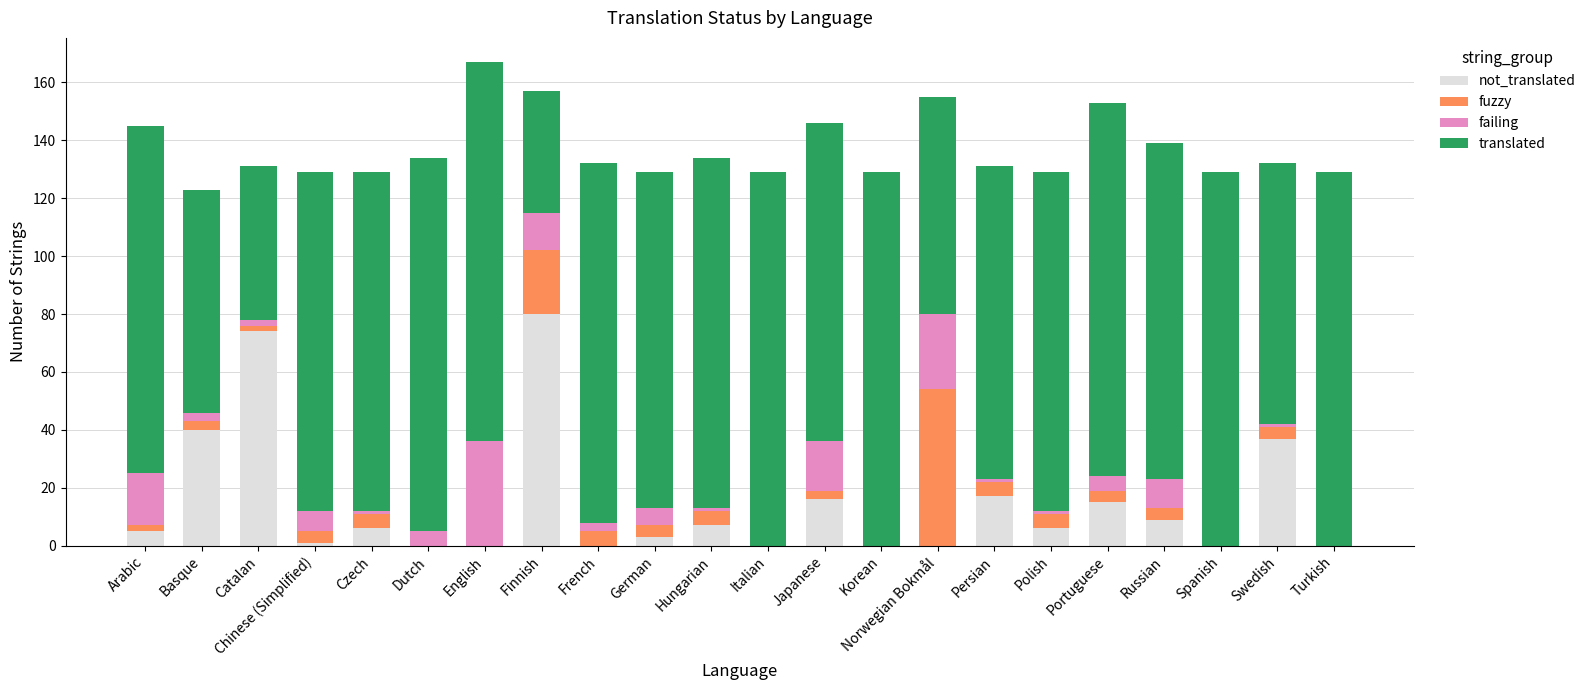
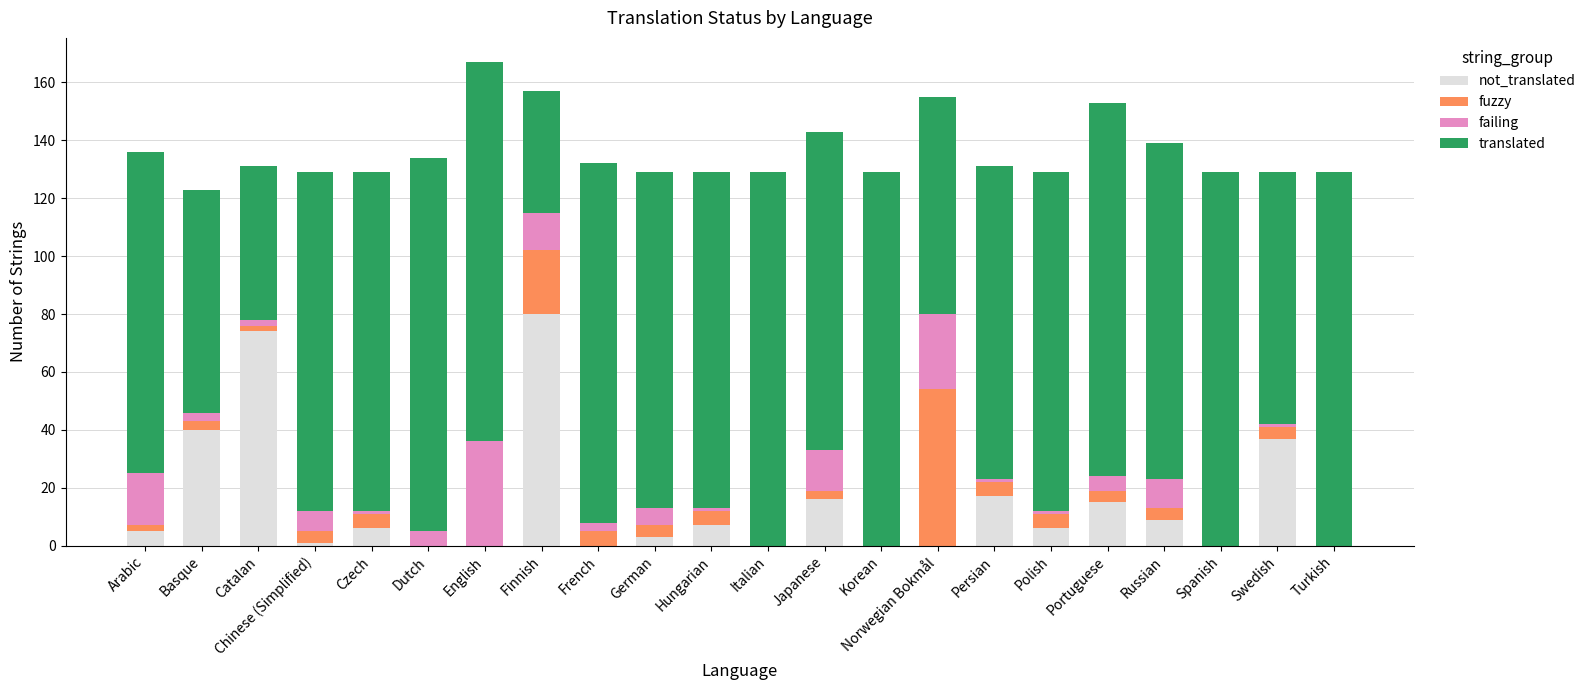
  {
    "not_translated": {
      "Arabic": 5,
      "Basque": 40,
      "Catalan": 74,
      "Chinese (Simplified)": 1,
      "Czech": 6,
      "Dutch": 0,
      "English": 0,
      "Finnish": 80,
      "French": 0,
      "German": 3,
      "Hungarian": 7,
      "Italian": 0,
      "Japanese": 16,
      "Korean": 0,
      "Norwegian Bokmål": 0,
      "Persian": 17,
      "Polish": 6,
      "Portuguese": 15,
      "Russian": 9,
      "Spanish": 0,
      "Swedish": 37,
      "Turkish": 0
    },
    "fuzzy": {
      "Arabic": 2,
      "Basque": 3,
      "Catalan": 2,
      "Chinese (Simplified)": 4,
      "Czech": 5,
      "Dutch": 0,
      "English": 0,
      "Finnish": 22,
      "French": 5,
      "German": 4,
      "Hungarian": 5,
      "Italian": 0,
      "Japanese": 3,
      "Korean": 0,
      "Norwegian Bokmål": 54,
      "Persian": 5,
      "Polish": 5,
      "Portuguese": 4,
      "Russian": 4,
      "Spanish": 0,
      "Swedish": 4,
      "Turkish": 0
    },
    "failing": {
      "Arabic": 18,
      "Basque": 3,
      "Catalan": 2,
      "Chinese (Simplified)": 7,
      "Czech": 1,
      "Dutch": 5,
      "English": 36,
      "Finnish": 13,
      "French": 3,
      "German": 6,
      "Hungarian": 1,
      "Italian": 0,
-     "Japanese": 17,
+     "Japanese": 14,
      "Korean": 0,
      "Norwegian Bokmål": 26,
      "Persian": 1,
      "Polish": 1,
      "Portuguese": 5,
      "Russian": 10,
      "Spanish": 0,
      "Swedish": 1,
      "Turkish": 0
    },
    "translated": {
-     "Arabic": 120,
+     "Arabic": 111,
      "Basque": 77,
      "Catalan": 53,
      "Chinese (Simplified)": 117,
      "Czech": 117,
      "Dutch": 129,
      "English": 131,
      "Finnish": 42,
      "French": 124,
      "German": 116,
-     "Hungarian": 121,
+     "Hungarian": 116,
      "Italian": 129,
      "Japanese": 110,
      "Korean": 129,
      "Norwegian Bokmål": 75,
      "Persian": 108,
      "Polish": 117,
      "Portuguese": 129,
      "Russian": 116,
      "Spanish": 129,
-     "Swedish": 90,
+     "Swedish": 87,
      "Turkish": 129
    }
  }
